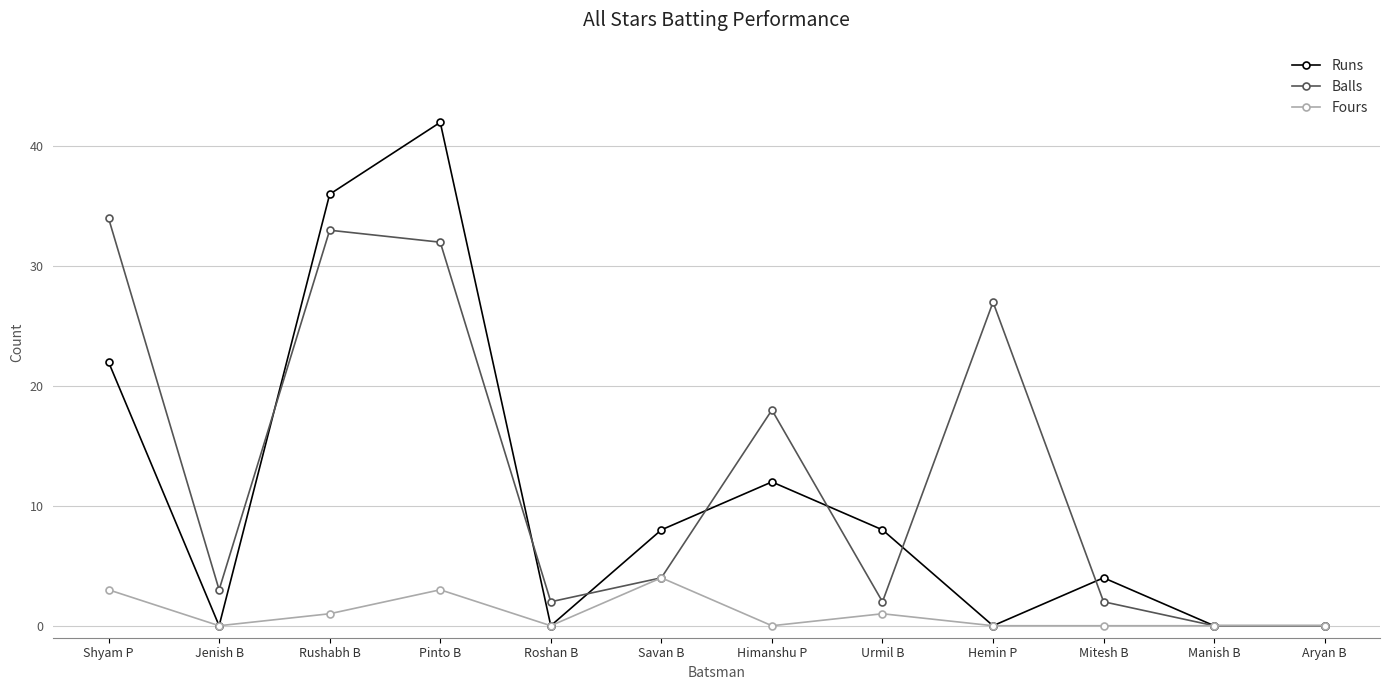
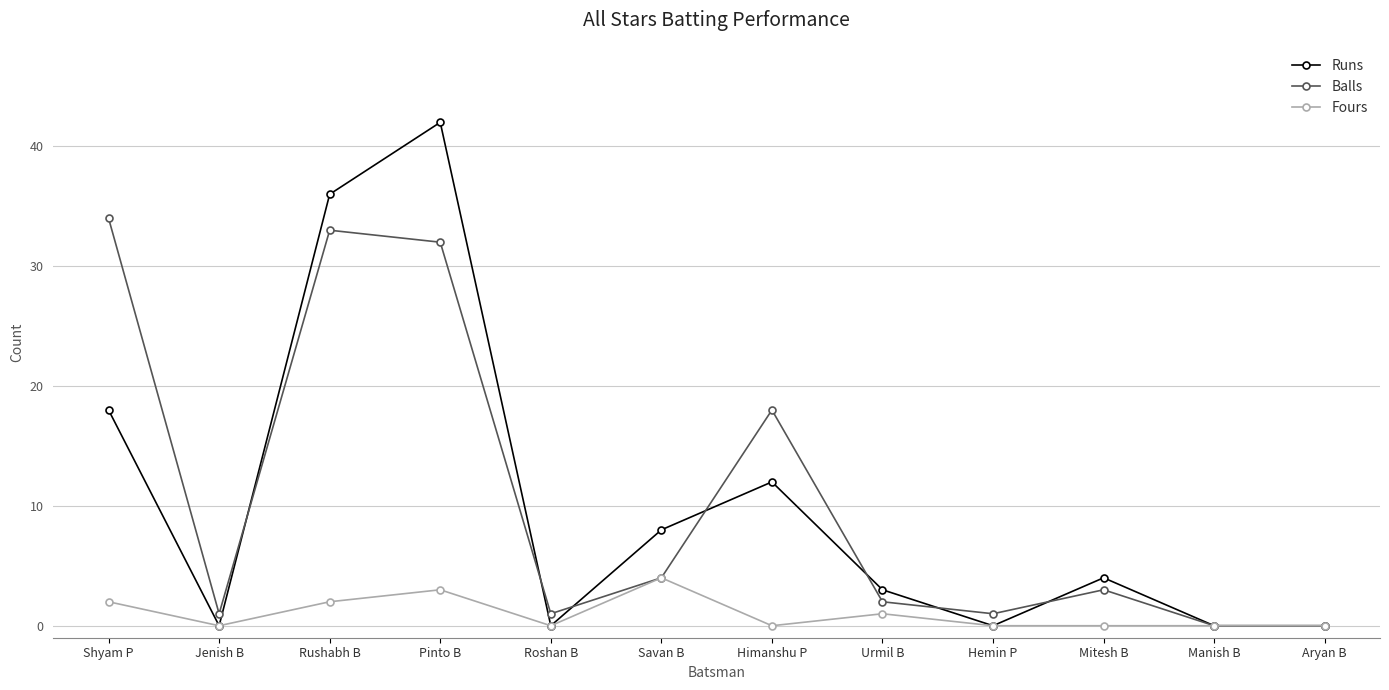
  {
    "Runs": {
-     "Shyam P": 22,
+     "Shyam P": 18,
      "Rushabh B": 36,
      "Pinto B": 42,
      "Savan B": 8,
      "Himanshu P": 12,
-     "Urmil B": 8,
+     "Urmil B": 3,
      "Mitesh B": 4
    },
    "Balls": {
      "Shyam P": 34,
-     "Jenish B": 3,
+     "Jenish B": 1,
      "Rushabh B": 33,
      "Pinto B": 32,
-     "Roshan B": 2,
+     "Roshan B": 1,
      "Himanshu P": 18,
      "Urmil B": 2,
-     "Hemin P": 27,
-     "Mitesh B": 2
+     "Hemin P": 1,
+     "Mitesh B": 3
    },
    "Fours": {
-     "Shyam P": 3,
-     "Rushabh B": 1,
+     "Shyam P": 2,
+     "Rushabh B": 2,
      "Pinto B": 3,
      "Himanshu P": 0,
      "Urmil B": 1,
      "Mitesh B": 0
    }
  }
